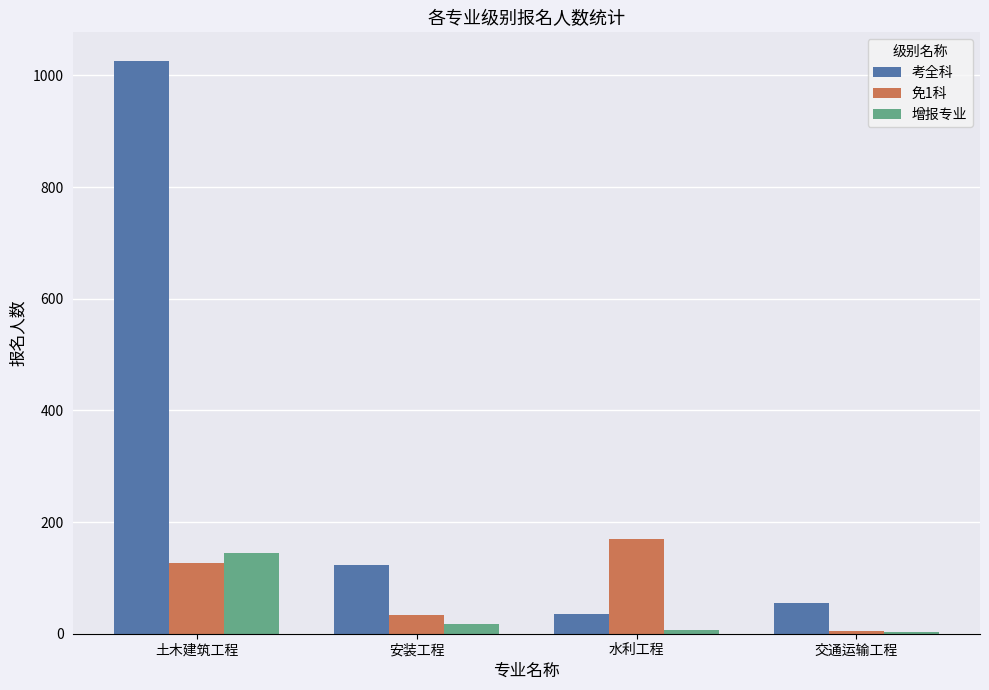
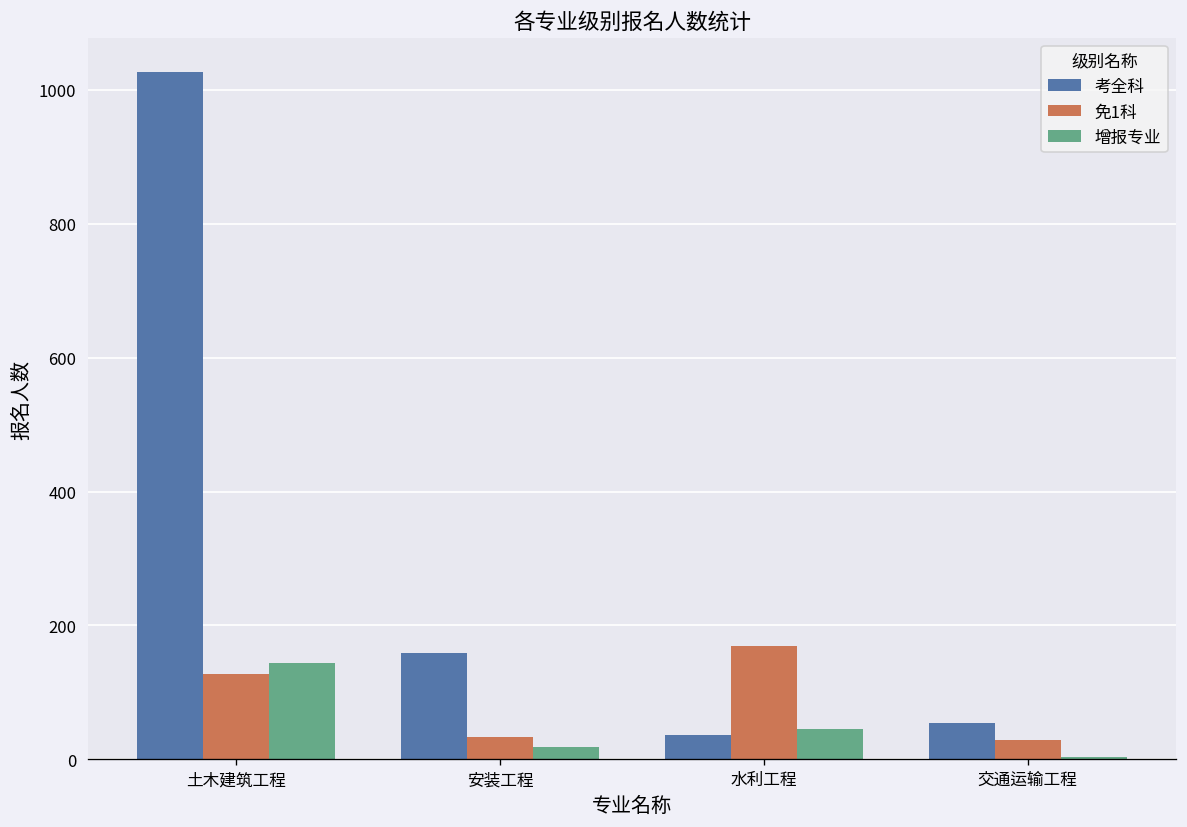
  {
    "考全科": {
      "土木建筑工程": 1030,
-     "安装工程": 120,
+     "安装工程": 160,
      "水利工程": 40,
      "交通运输工程": 60
    },
    "免1科": {
      "土木建筑工程": 130,
      "安装工程": 30,
      "水利工程": 170,
-     "交通运输工程": 0
+     "交通运输工程": 30
    },
    "增报专业": {
      "土木建筑工程": 140,
      "安装工程": 20,
-     "水利工程": 10
+     "水利工程": 50
    }
  }
